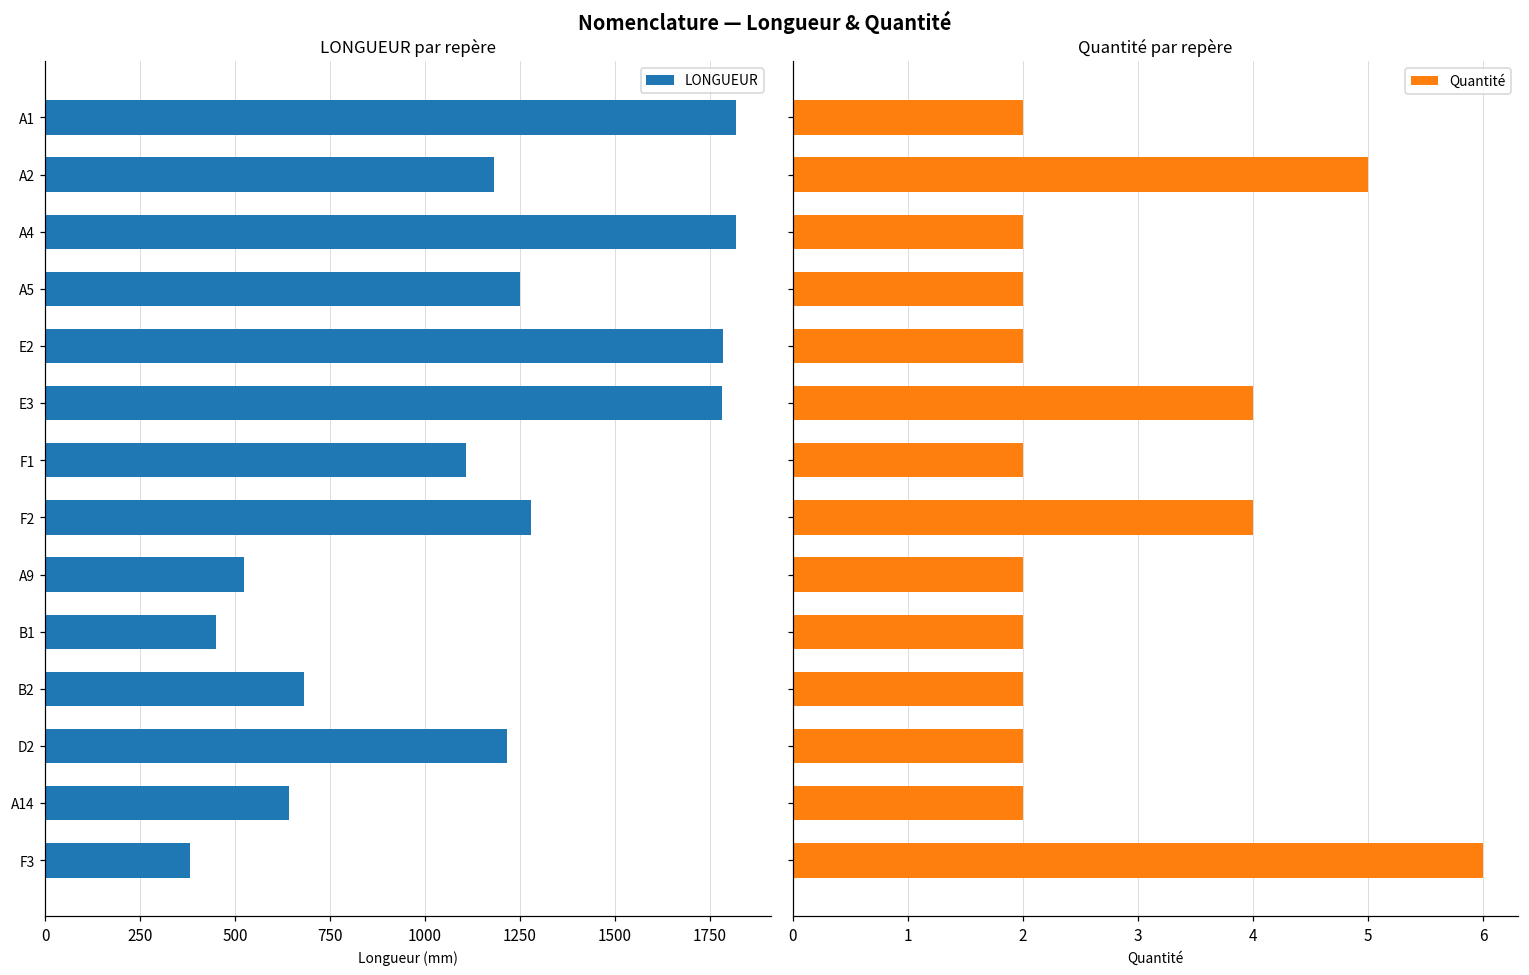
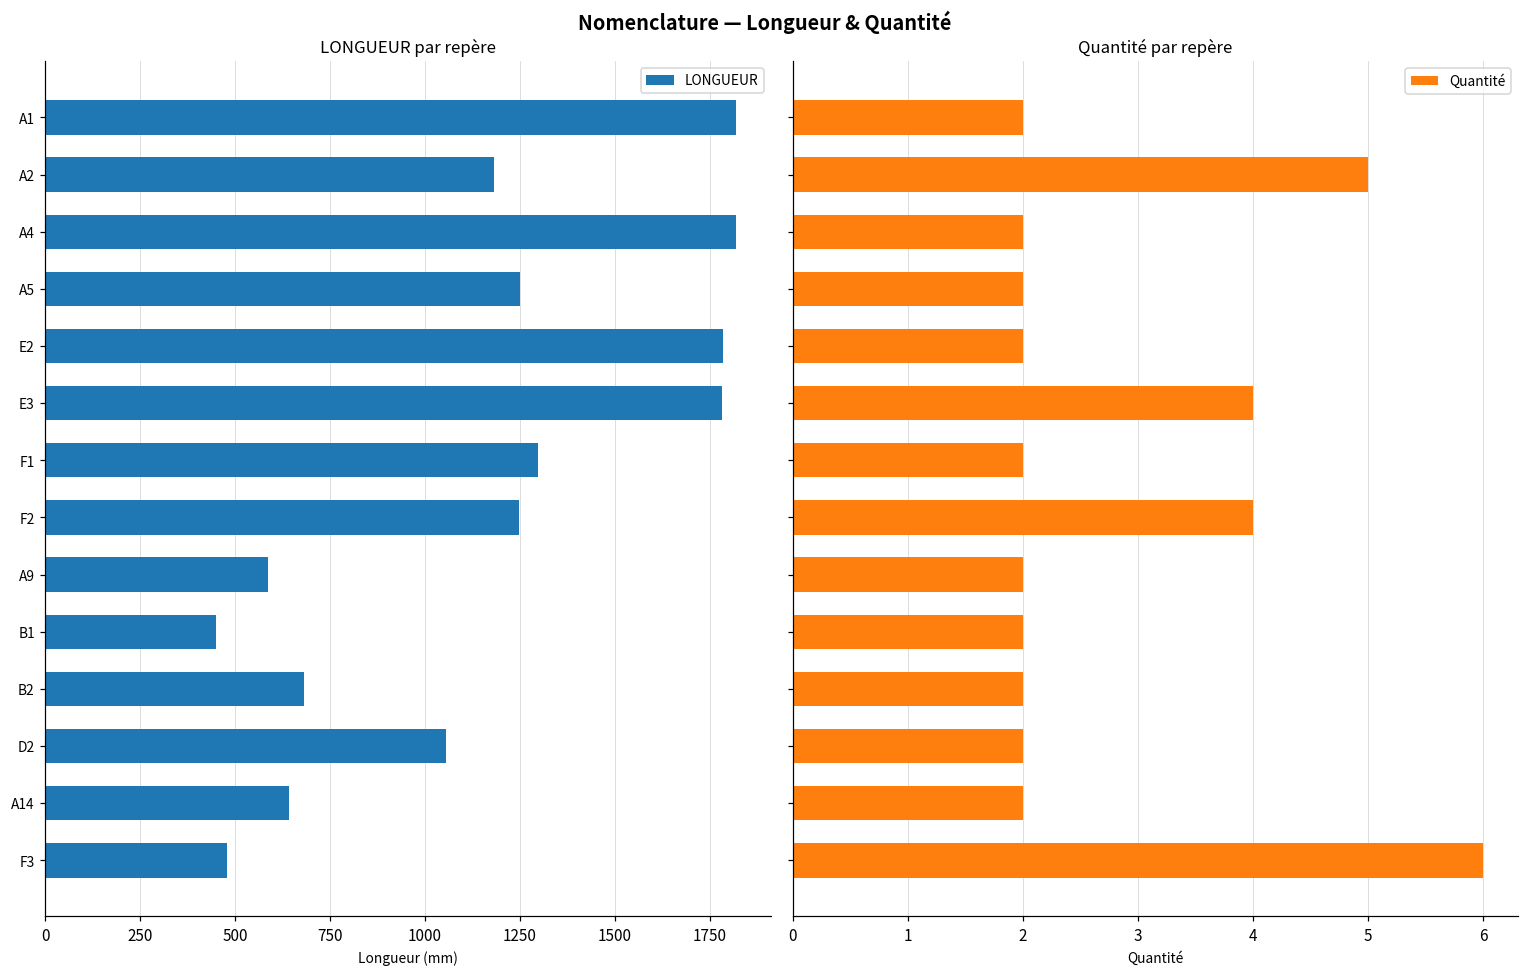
  {
    "LONGUEUR par repère": {
      "A1": 1820,
      "A2": 1180,
      "A4": 1820,
      "A5": 1250,
      "E2": 1790,
      "E3": 1780,
-     "F1": 1110,
-     "F2": 1280,
-     "A9": 520,
+     "F1": 1300,
+     "F2": 1250,
+     "A9": 590,
      "B1": 450,
      "B2": 680,
-     "D2": 1220,
+     "D2": 1060,
      "A14": 640,
-     "F3": 380
+     "F3": 480
    }
  }
